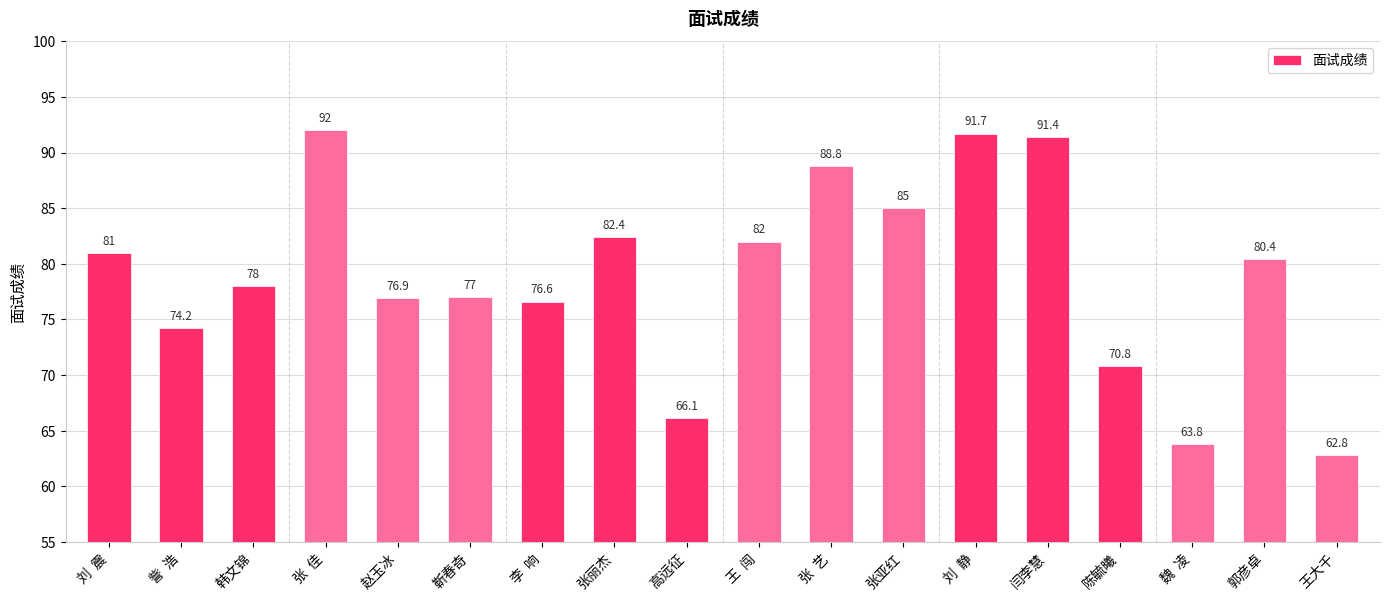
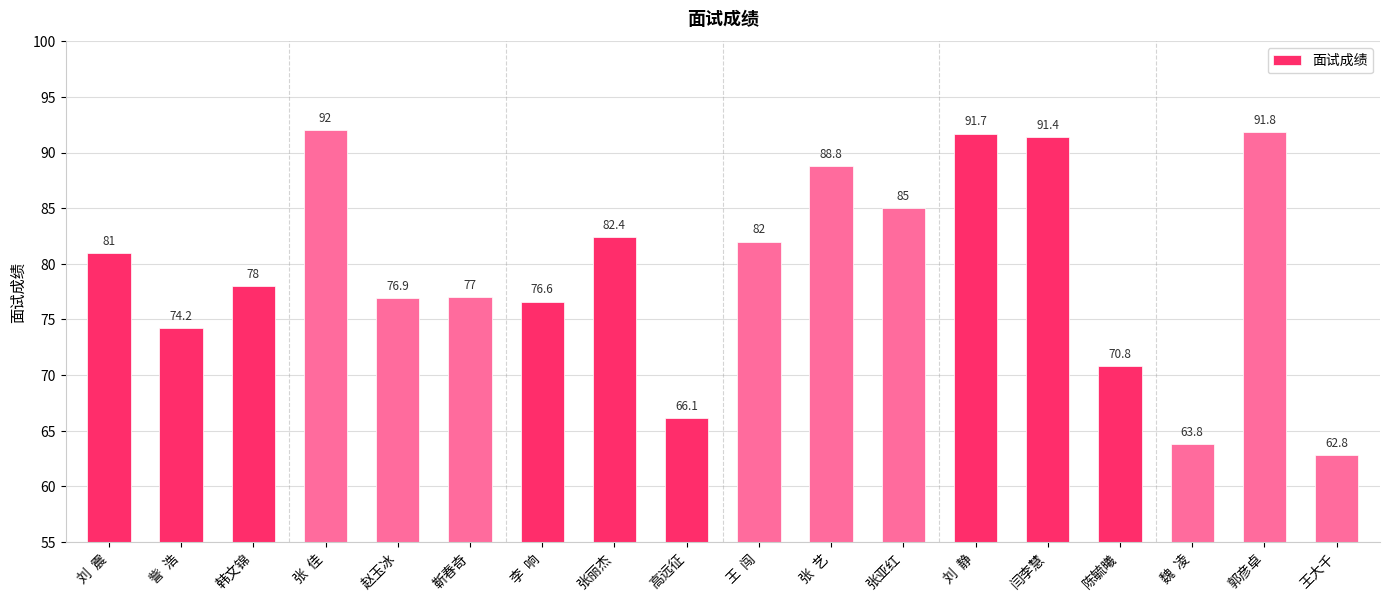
  {
    "刘 震": 81,
    "訾 浩": 74.2,
    "韩文锦": 78,
    "张 佳": 92,
    "赵玉冰": 76.9,
    "靳春奇": 77,
    "李 响": 76.6,
    "张丽杰": 82.4,
    "高远征": 66.1,
    "王 闯": 82,
    "张 艺": 88.8,
    "张亚红": 85,
    "刘 静": 91.7,
    "闫李慧": 91.4,
    "陈毓曦": 70.8,
    "魏 凌": 63.8,
-   "郭彦卓": 80.4,
+   "郭彦卓": 91.8,
    "王大千": 62.8
  }
